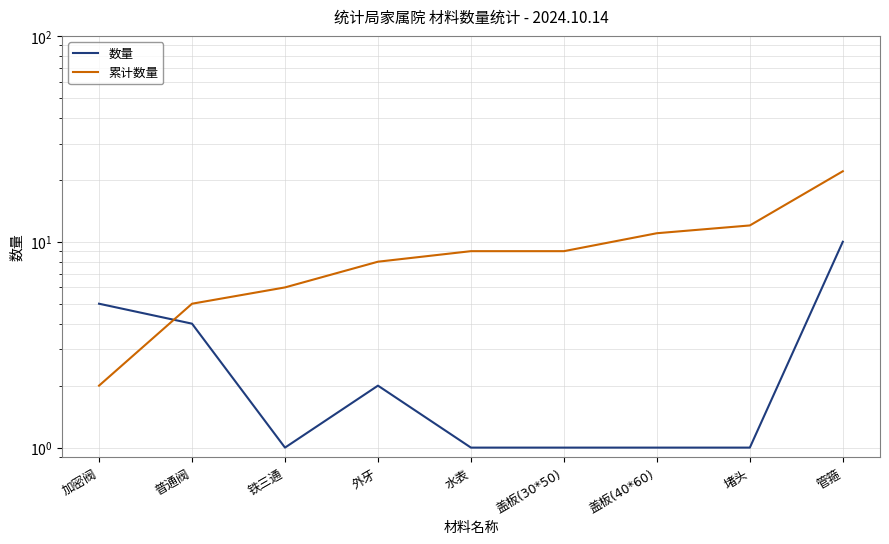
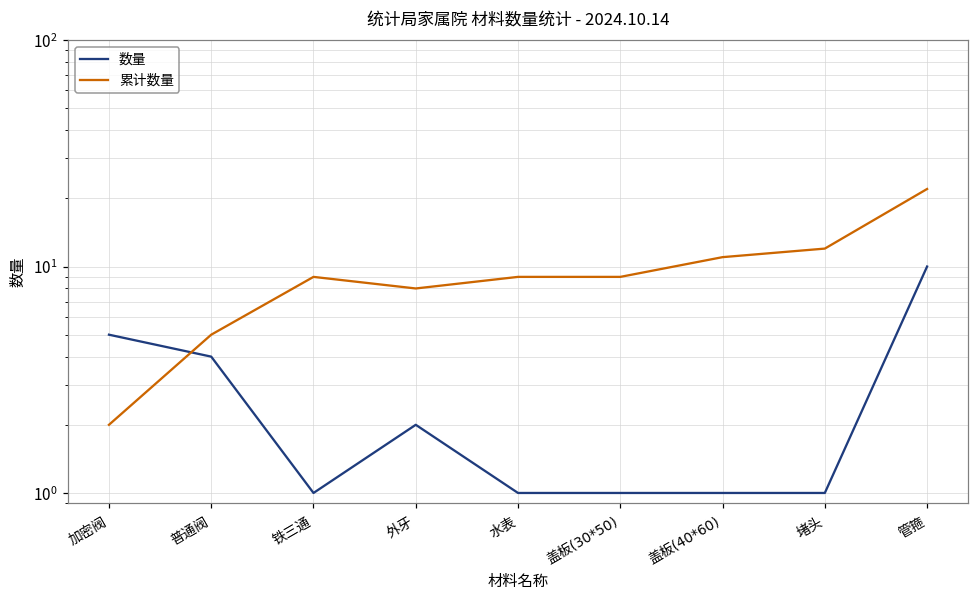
  {
    "数量": {
      "加密阀": 5,
      "普通阀": 4,
      "铁三通": 1,
      "外牙": 2,
      "水表": 1,
      "盖板(30*50)": 1,
      "盖板(40*60)": 1,
      "堵头": 1,
      "管箍": 10
    },
    "累计数量": {
      "加密阀": 2,
      "普通阀": 5,
-     "铁三通": 6,
+     "铁三通": 9,
      "外牙": 8,
      "水表": 9,
      "盖板(30*50)": 9,
      "盖板(40*60)": 11,
      "堵头": 12,
      "管箍": 22
    }
  }
